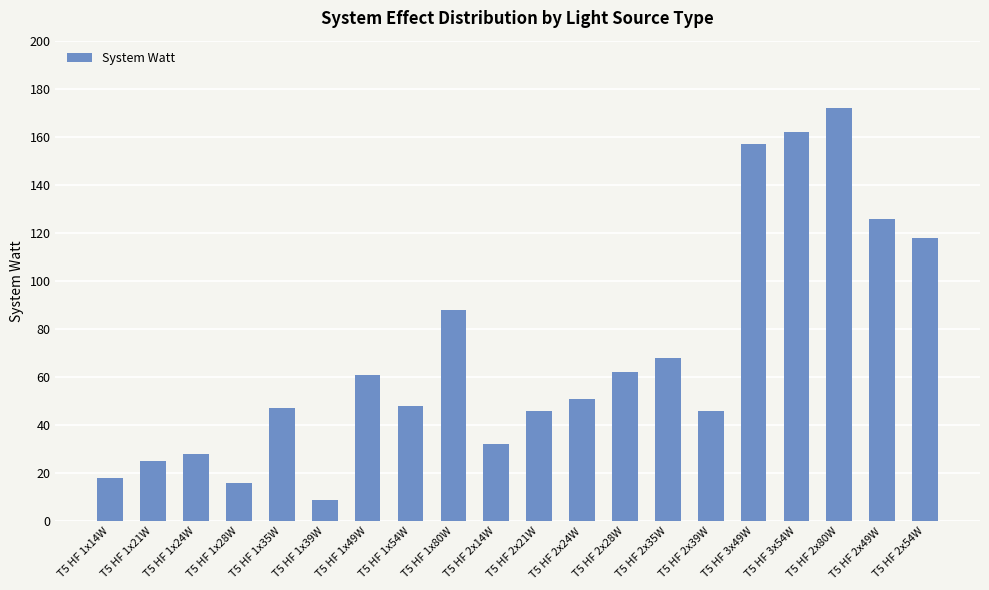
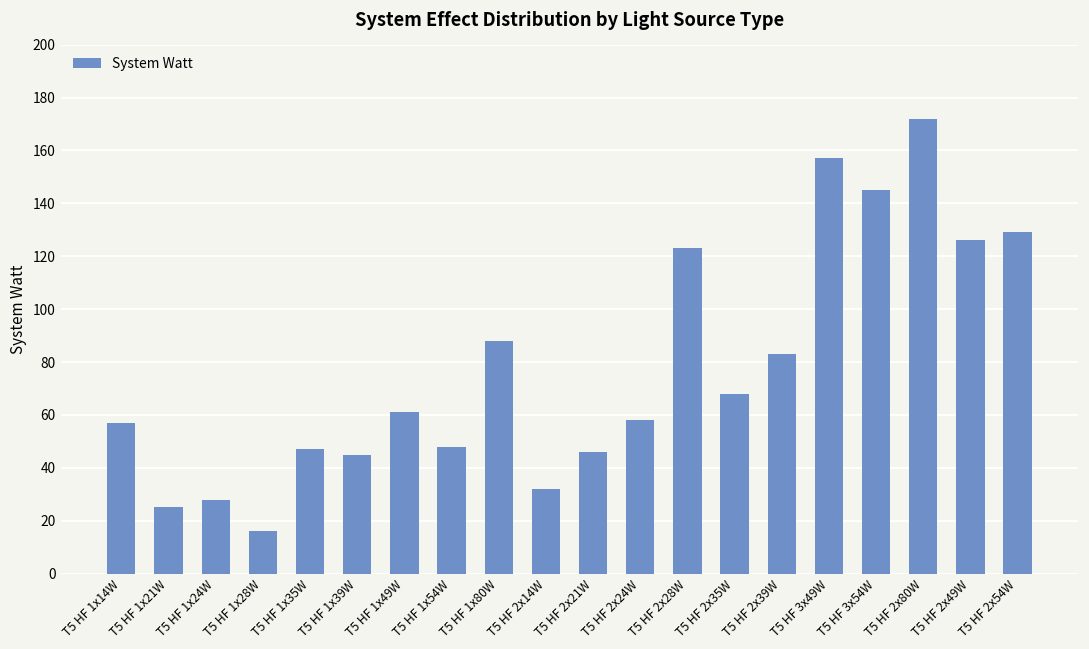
  {
-   "T5 HF 1x14W": 18,
+   "T5 HF 1x14W": 57,
    "T5 HF 1x21W": 25,
    "T5 HF 1x24W": 28,
    "T5 HF 1x28W": 16,
    "T5 HF 1x35W": 47,
-   "T5 HF 1x39W": 9,
+   "T5 HF 1x39W": 45,
    "T5 HF 1x49W": 61,
    "T5 HF 1x54W": 48,
    "T5 HF 1x80W": 88,
    "T5 HF 2x14W": 32,
    "T5 HF 2x21W": 46,
-   "T5 HF 2x24W": 51,
-   "T5 HF 2x28W": 62,
+   "T5 HF 2x24W": 58,
+   "T5 HF 2x28W": 123,
    "T5 HF 2x35W": 68,
-   "T5 HF 2x39W": 46,
+   "T5 HF 2x39W": 83,
    "T5 HF 3x49W": 157,
-   "T5 HF 3x54W": 162,
+   "T5 HF 3x54W": 145,
    "T5 HF 2x80W": 172,
    "T5 HF 2x49W": 126,
-   "T5 HF 2x54W": 118
+   "T5 HF 2x54W": 129
  }
